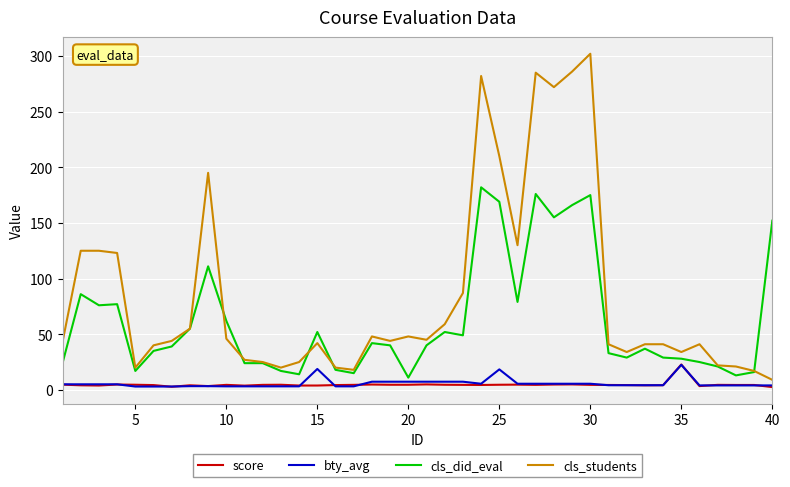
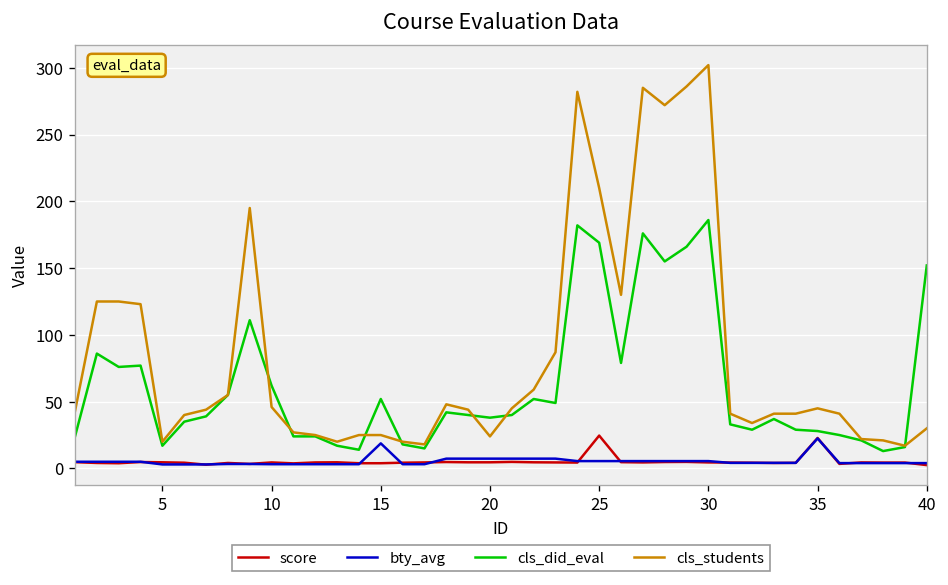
  {
    "score": {
      "15": 4,
      "20": 5,
-     "25": 5
+     "25": 25
    },
    "bty_avg": {
      "15": 19,
      "20": 7,
-     "25": 18
+     "25": 6
    },
    "cls_did_eval": {
      "5": 17,
      "10": 62,
      "15": 52,
-     "20": 11,
+     "20": 38,
      "25": 169,
-     "30": 175,
+     "30": 186,
      "35": 28,
      "40": 152
    },
    "cls_students": {
      "5": 20,
      "10": 46,
-     "15": 42,
-     "20": 48,
+     "15": 25,
+     "20": 24,
      "25": 210,
      "30": 302,
-     "35": 34,
-     "40": 9
+     "35": 45,
+     "40": 30
    }
  }
